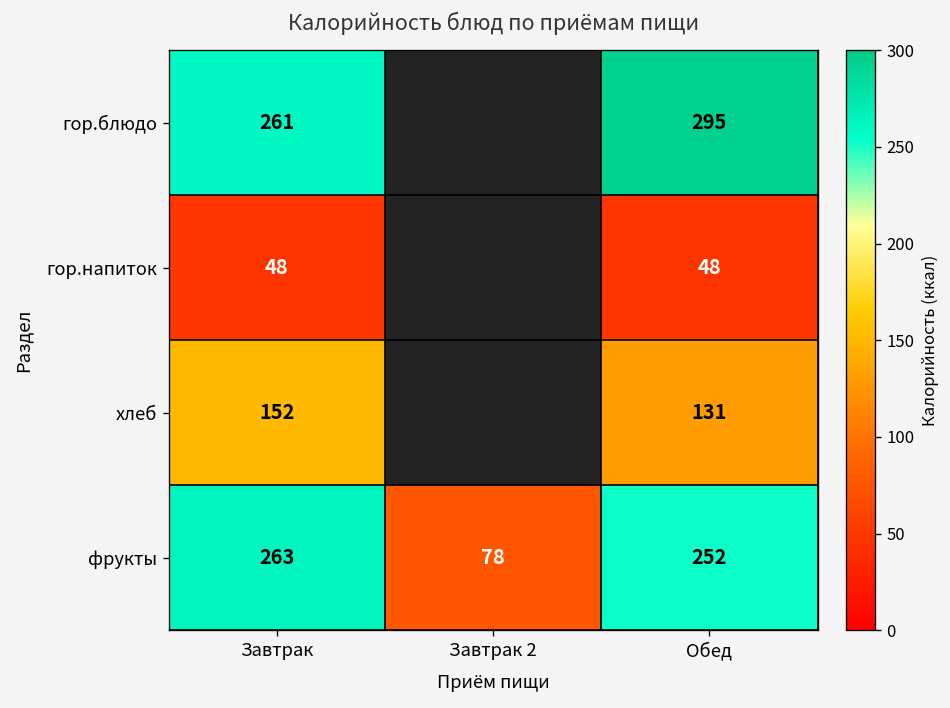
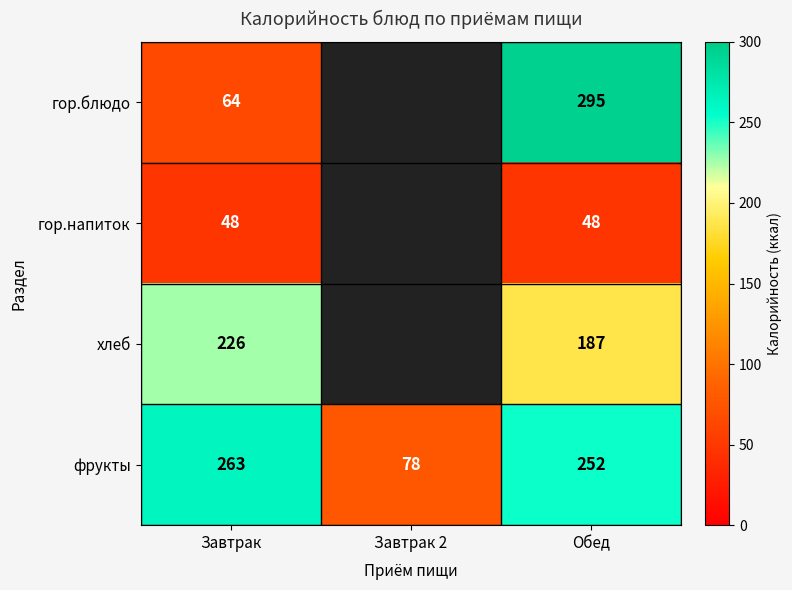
  {
    "гор.блюдо": {
-     "Завтрак": 261,
+     "Завтрак": 64,
      "Обед": 295
    },
    "гор.напиток": {
      "Завтрак": 48,
      "Обед": 48
    },
    "хлеб": {
-     "Завтрак": 152,
-     "Обед": 131
+     "Завтрак": 226,
+     "Обед": 187
    },
    "фрукты": {
      "Завтрак": 263,
      "Завтрак 2": 78,
      "Обед": 252
    }
  }
